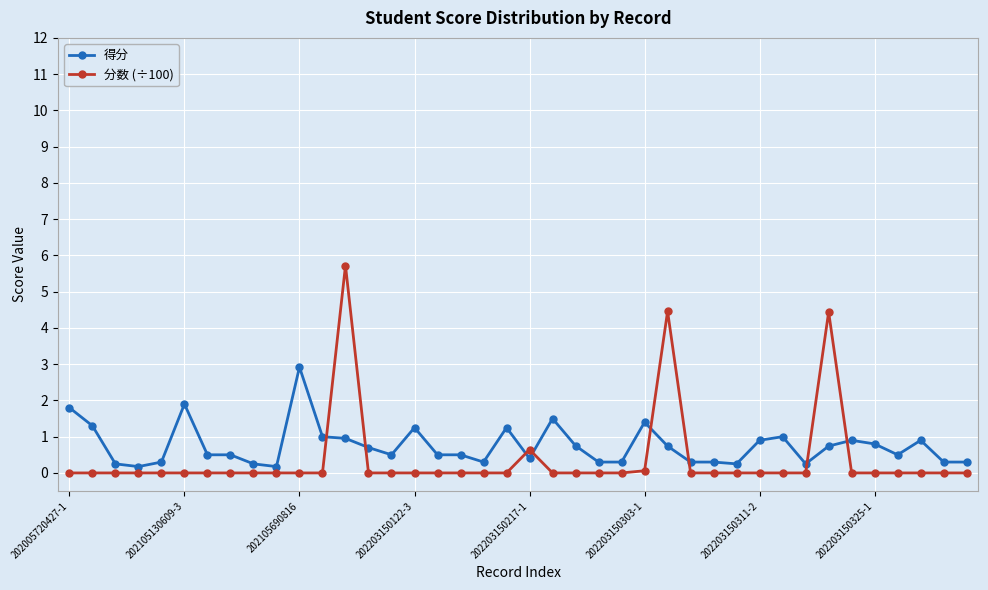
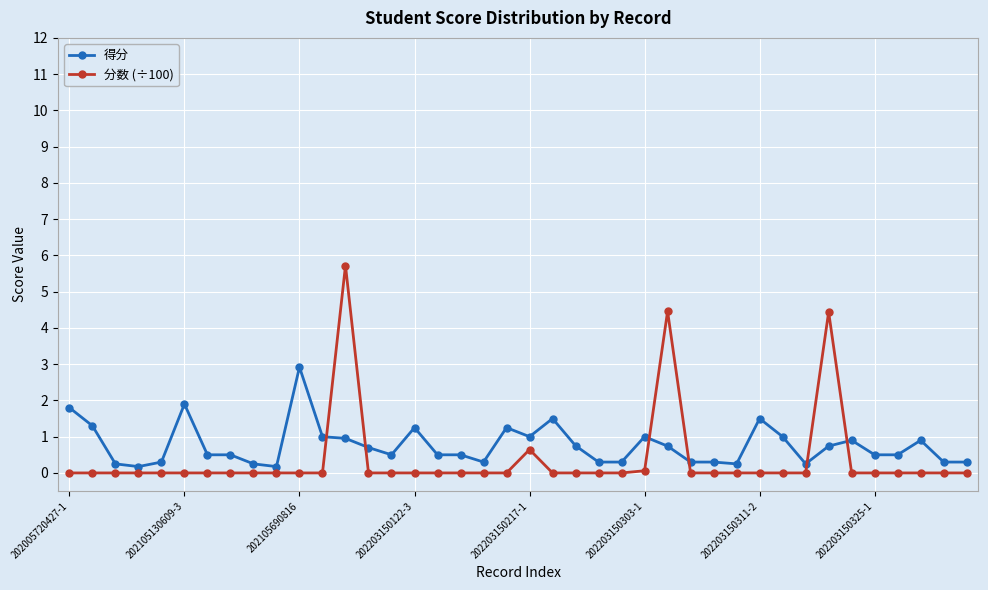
  {
    "得分": {
      "202005720427-1": 1.8,
      "202105130609-3": 1.9,
      "202105690816": 2.9,
      "202203150122-3": 1.3,
-     "202203150217-1": 0.4,
-     "202203150303-1": 1.4,
-     "202203150311-2": 0.9,
-     "202203150325-1": 0.8
+     "202203150217-1": 1.0,
+     "202203150303-1": 1.0,
+     "202203150311-2": 1.5,
+     "202203150325-1": 0.5
    },
    "分数 (÷100)": {
      "202005720427-1": 0.0,
      "202105130609-3": 0.0,
      "202105690816": 0.0,
      "202203150122-3": 0.0,
      "202203150217-1": 0.6,
      "202203150303-1": 0.1,
      "202203150311-2": 0.0,
      "202203150325-1": 0.0
    }
  }
